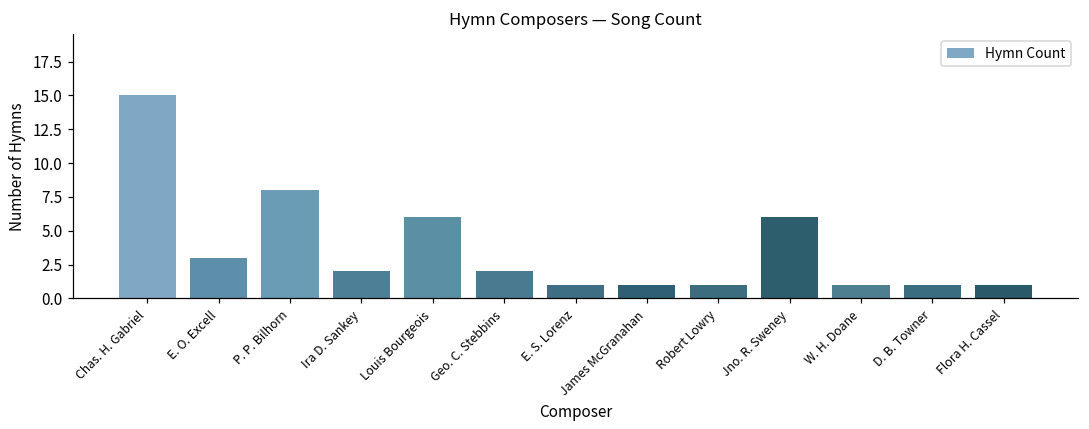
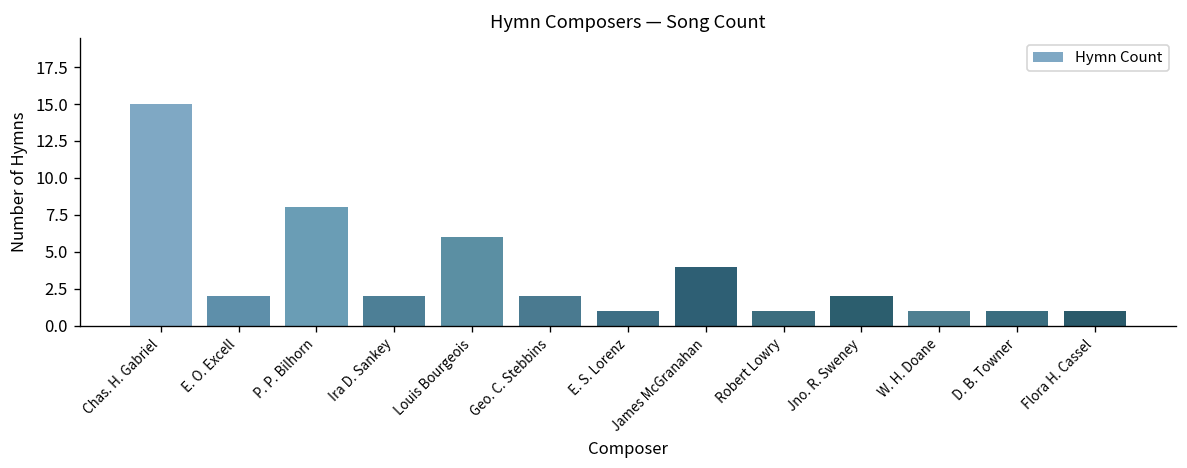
  {
    "Chas. H. Gabriel": 15,
-   "E. O. Excell": 3,
+   "E. O. Excell": 2,
    "P. P. Bilhorn": 8,
    "Ira D. Sankey": 2,
    "Louis Bourgeois": 6,
    "Geo. C. Stebbins": 2,
    "E. S. Lorenz": 1,
-   "James McGranahan": 1,
+   "James McGranahan": 4,
    "Robert Lowry": 1,
-   "Jno. R. Sweney": 6,
+   "Jno. R. Sweney": 2,
    "W. H. Doane": 1,
    "D. B. Towner": 1,
    "Flora H. Cassel": 1
  }
